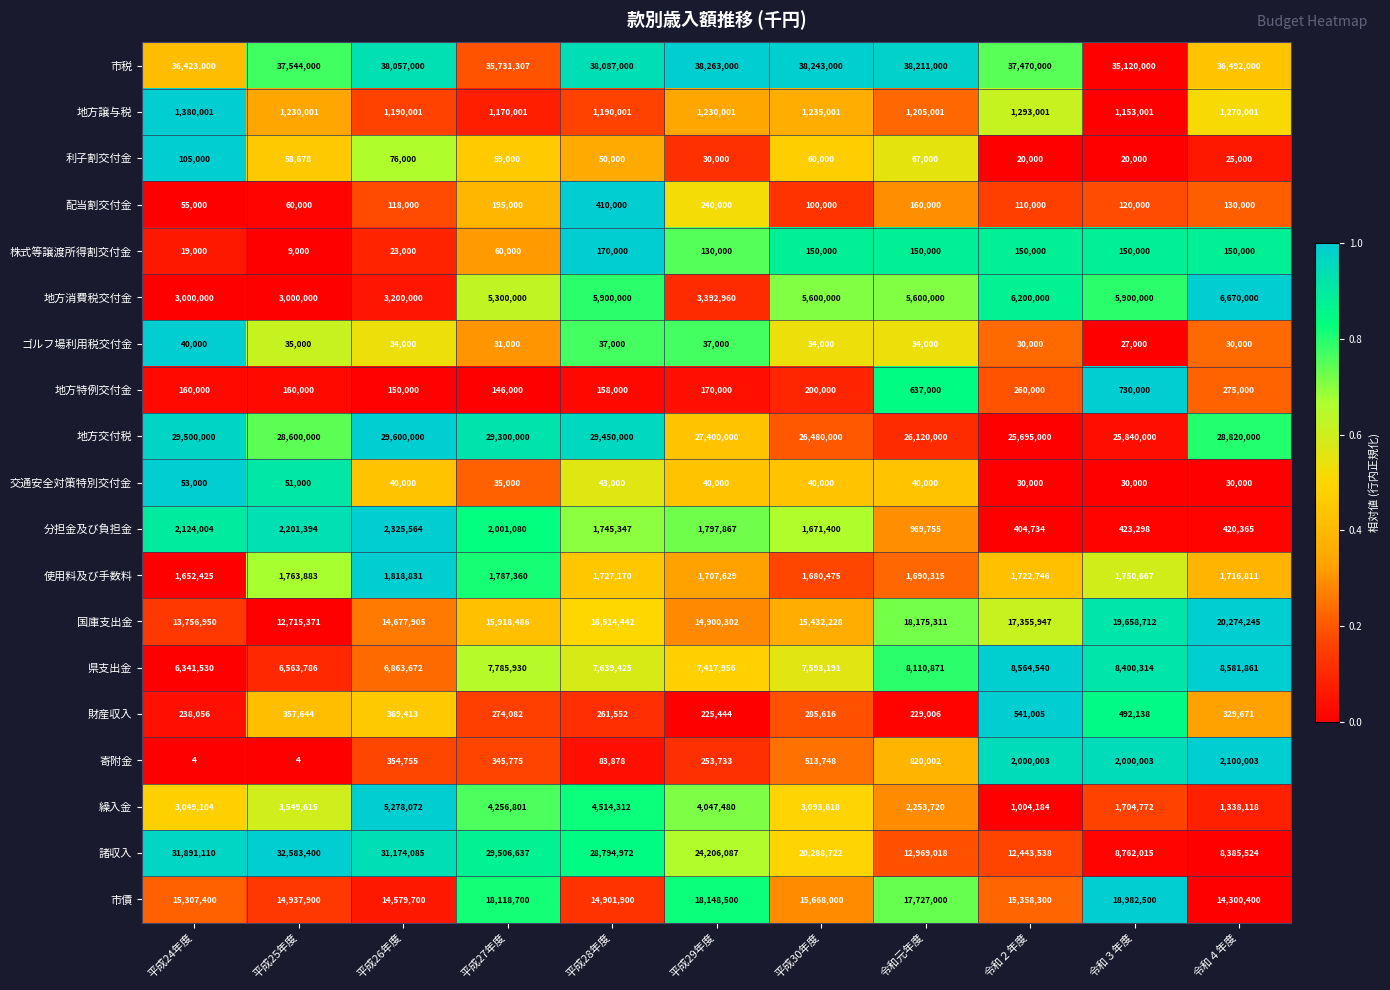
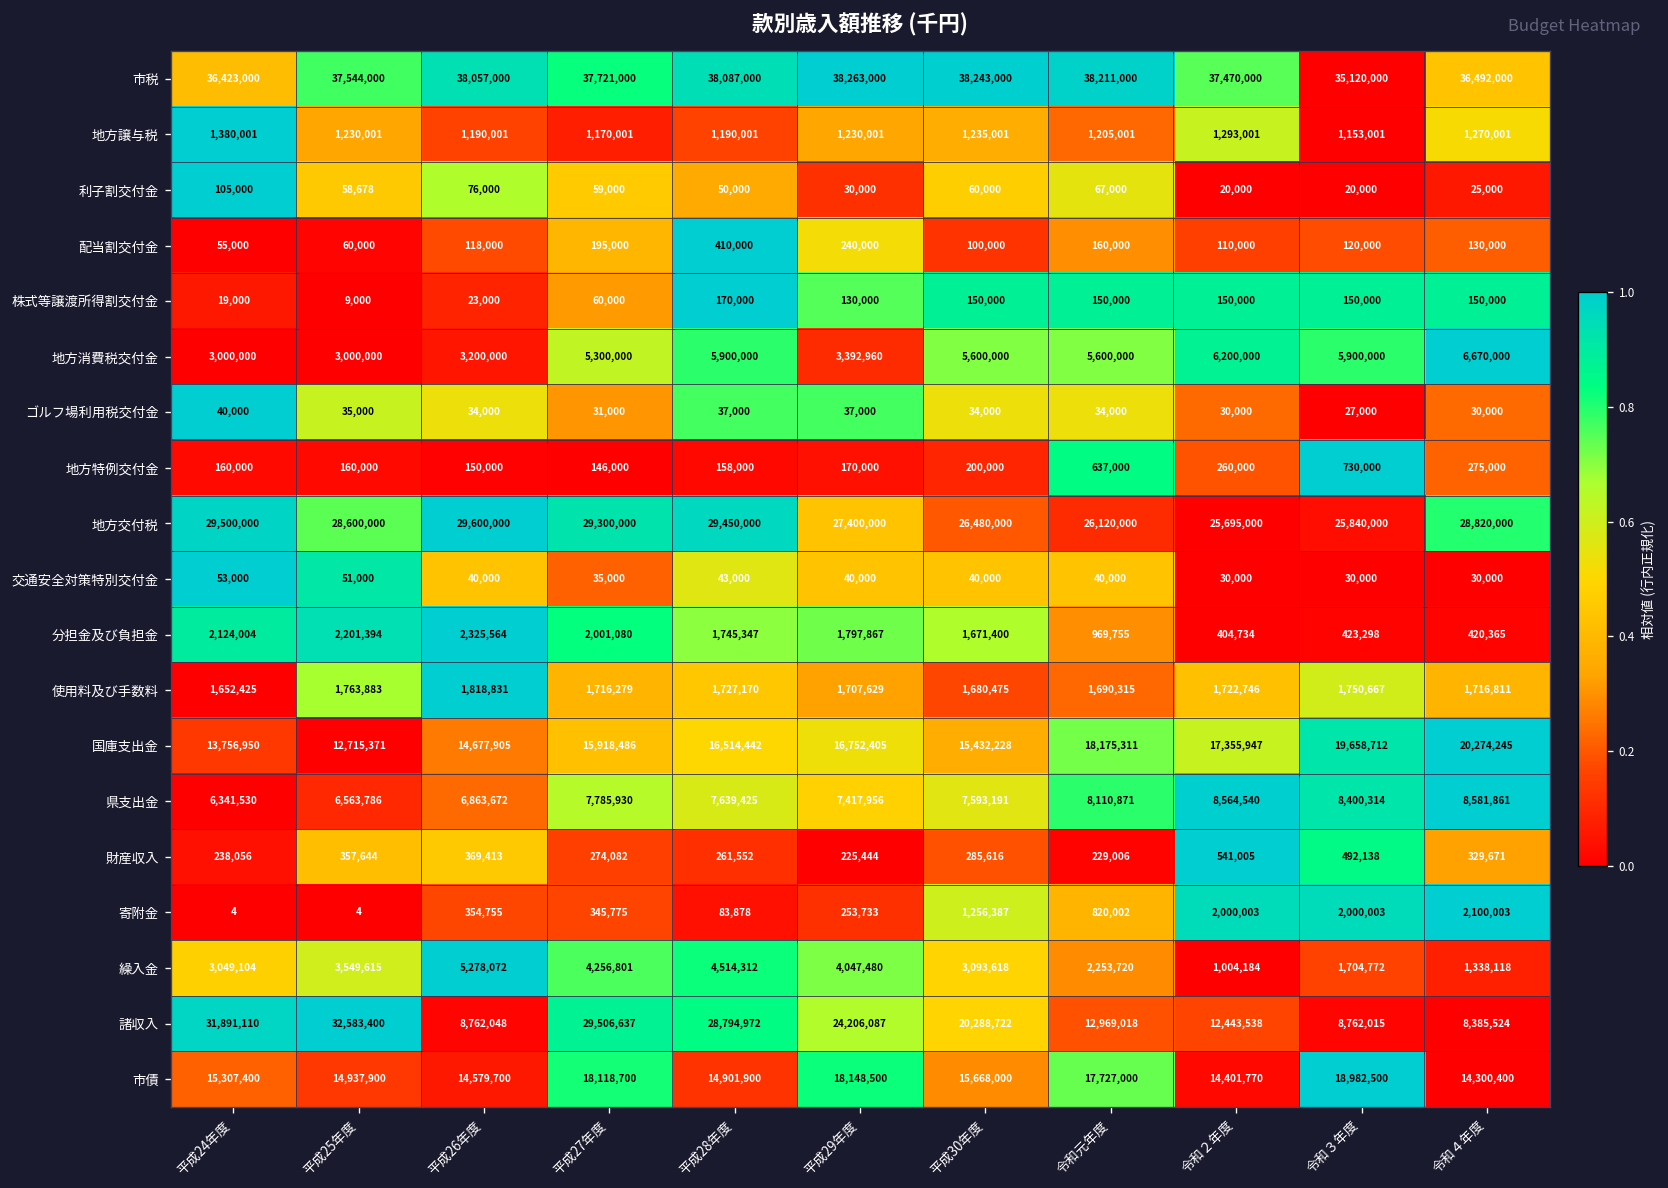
  {
    "市税": {
      "平成24年度": "36,423,000",
      "平成25年度": "37,544,000",
      "平成26年度": "38,057,000",
-     "平成27年度": "35,731,307",
+     "平成27年度": "37,721,000",
      "平成28年度": "38,087,000",
      "平成29年度": "38,263,000",
      "平成30年度": "38,243,000",
      "令和元年度": "38,211,000",
      "令和２年度": "37,470,000",
      "令和３年度": "35,120,000",
      "令和４年度": "36,492,000"
    },
    "使用料及び手数料": {
      "平成24年度": "1,652,425",
      "平成25年度": "1,763,883",
      "平成26年度": "1,818,831",
-     "平成27年度": "1,787,360",
+     "平成27年度": "1,716,279",
      "平成28年度": "1,727,170",
      "平成29年度": "1,707,629",
      "平成30年度": "1,680,475",
      "令和元年度": "1,690,315",
      "令和２年度": "1,722,746",
      "令和３年度": "1,750,667",
      "令和４年度": "1,716,811"
    },
    "国庫支出金": {
      "平成24年度": "13,756,950",
      "平成25年度": "12,715,371",
      "平成26年度": "14,677,905",
      "平成27年度": "15,918,486",
      "平成28年度": "16,514,442",
-     "平成29年度": "14,900,302",
+     "平成29年度": "16,752,405",
      "平成30年度": "15,432,228",
      "令和元年度": "18,175,311",
      "令和２年度": "17,355,947",
      "令和３年度": "19,658,712",
      "令和４年度": "20,274,245"
    },
    "寄附金": {
      "平成24年度": "4",
      "平成25年度": "4",
      "平成26年度": "354,755",
      "平成27年度": "345,775",
      "平成28年度": "83,878",
      "平成29年度": "253,733",
-     "平成30年度": "513,748",
+     "平成30年度": "1,256,387",
      "令和元年度": "820,002",
      "令和２年度": "2,000,003",
      "令和３年度": "2,000,003",
      "令和４年度": "2,100,003"
    },
    "諸収入": {
      "平成24年度": "31,891,110",
      "平成25年度": "32,583,400",
-     "平成26年度": "31,174,085",
+     "平成26年度": "8,762,048",
      "平成27年度": "29,506,637",
      "平成28年度": "28,794,972",
      "平成29年度": "24,206,087",
      "平成30年度": "20,288,722",
      "令和元年度": "12,969,018",
      "令和２年度": "12,443,538",
      "令和３年度": "8,762,015",
      "令和４年度": "8,385,524"
    },
    "市債": {
      "平成24年度": "15,307,400",
      "平成25年度": "14,937,900",
      "平成26年度": "14,579,700",
      "平成27年度": "18,118,700",
      "平成28年度": "14,901,900",
      "平成29年度": "18,148,500",
      "平成30年度": "15,668,000",
      "令和元年度": "17,727,000",
-     "令和２年度": "15,358,300",
+     "令和２年度": "14,401,770",
      "令和３年度": "18,982,500",
      "令和４年度": "14,300,400"
    }
  }
